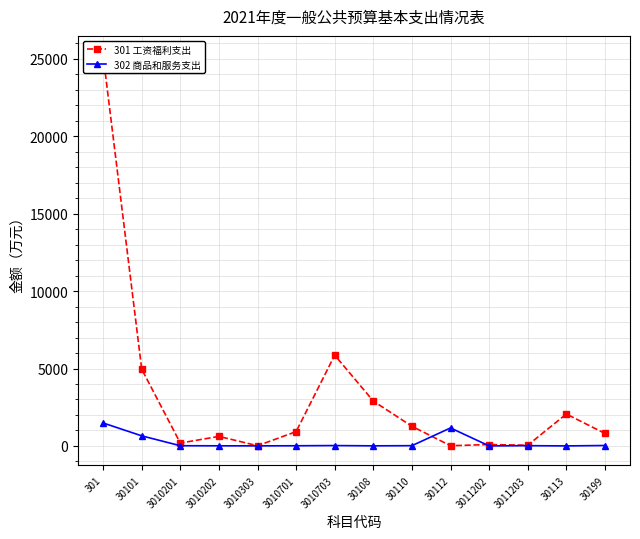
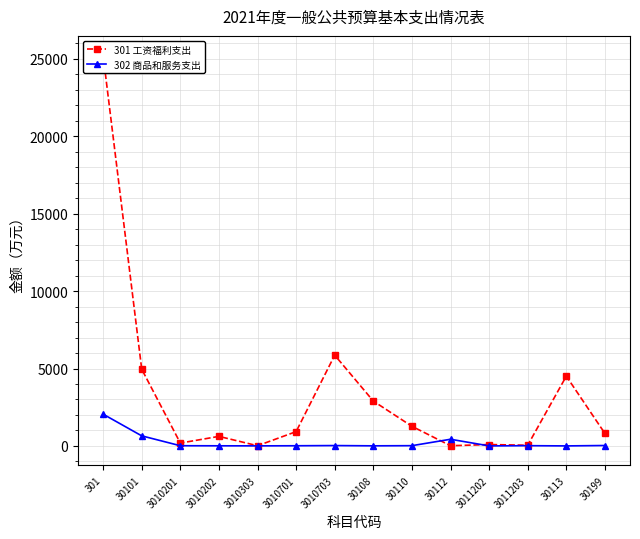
  {
    "301 工资福利支出": {
      "30101": 5000,
      "3010201": 200,
      "3010202": 600,
      "3010701": 900,
      "3010703": 5900,
      "30108": 2900,
      "30110": 1300,
      "30112": 0,
-     "30113": 2100,
+     "30113": 4500,
      "30199": 800
    },
    "302 商品和服务支出": {
-     "301": 1500,
+     "301": 2100,
      "30101": 700,
      "3010201": 0,
      "3010202": 0,
      "3010701": 0,
      "3010703": 0,
      "30108": 0,
      "30110": 0,
-     "30112": 1200,
+     "30112": 400,
      "30113": 0,
      "30199": 0
    }
  }
